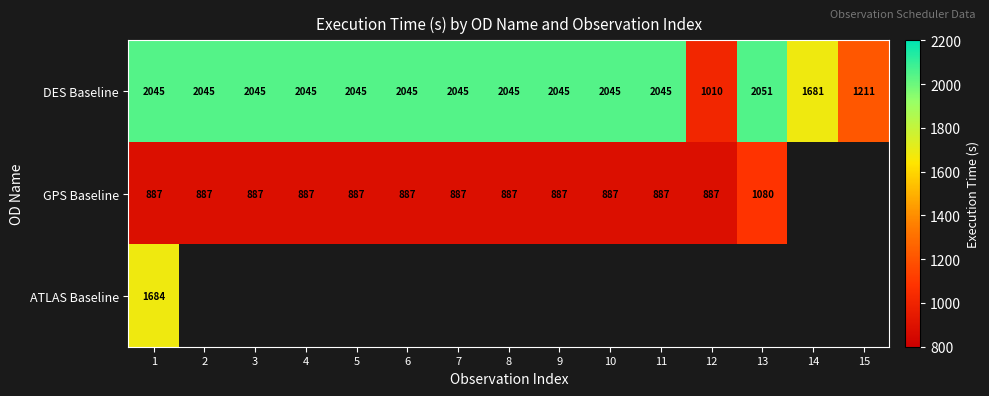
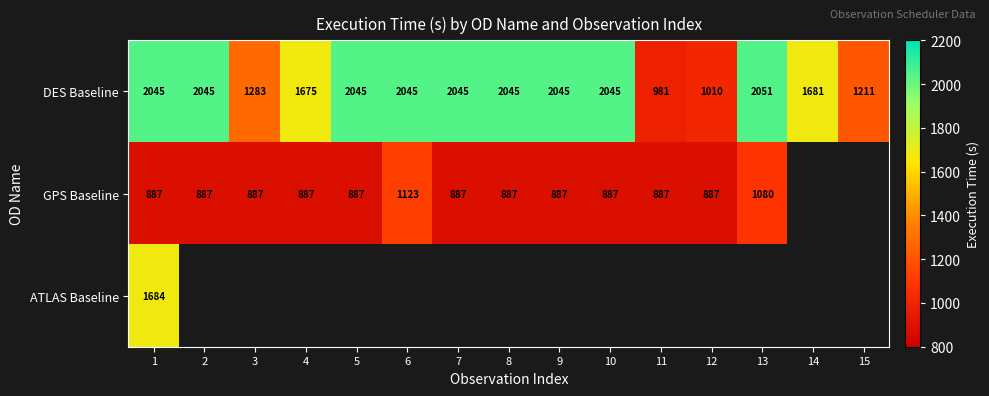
  {
    "DES Baseline": {
      "1": 2045,
      "2": 2045,
-     "3": 2045,
-     "4": 2045,
+     "3": 1283,
+     "4": 1675,
      "5": 2045,
      "6": 2045,
      "7": 2045,
      "8": 2045,
      "9": 2045,
      "10": 2045,
-     "11": 2045,
+     "11": 981,
      "12": 1010,
      "13": 2051,
      "14": 1681,
      "15": 1211
    },
    "GPS Baseline": {
      "1": 887,
      "2": 887,
      "3": 887,
      "4": 887,
      "5": 887,
-     "6": 887,
+     "6": 1123,
      "7": 887,
      "8": 887,
      "9": 887,
      "10": 887,
      "11": 887,
      "12": 887,
      "13": 1080
    },
    "ATLAS Baseline": {
      "1": 1684
    }
  }
